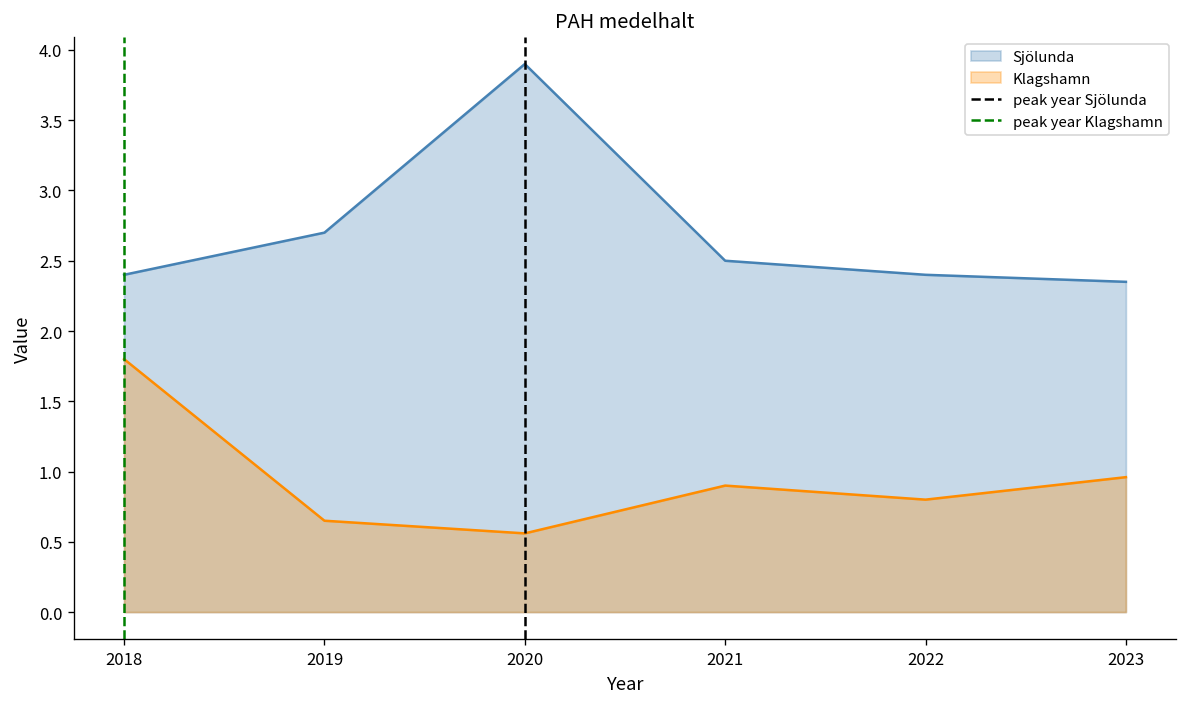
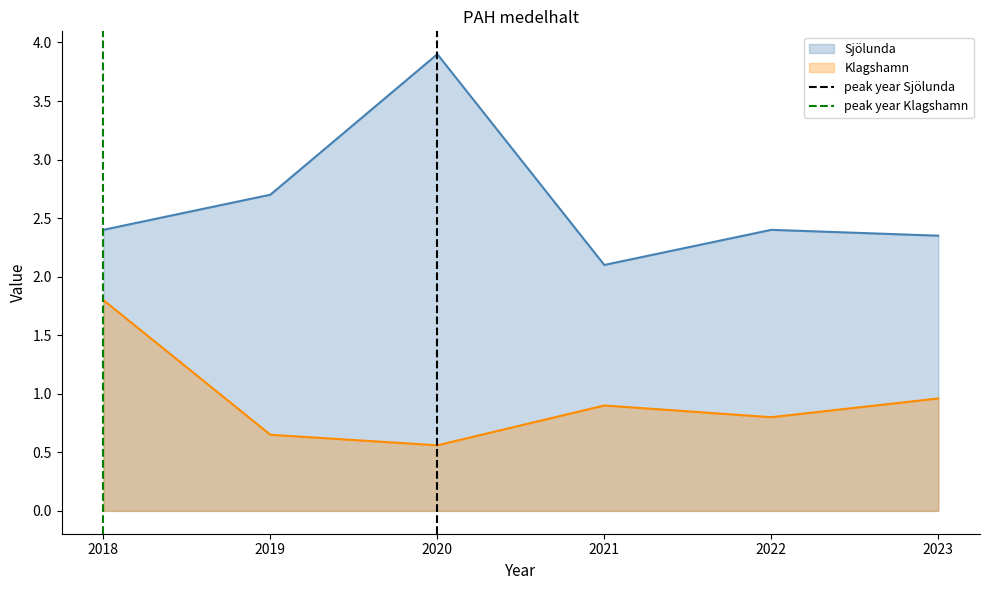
  {
    "Sjölunda": {
      "2018": 2.4,
      "2019": 2.7,
      "2020": 3.9,
-     "2021": 2.5,
+     "2021": 2.1,
      "2022": 2.4,
      "2023": 2.35
    },
    "Klagshamn": {
      "2018": 1.8,
      "2019": 0.65,
      "2020": 0.56,
      "2021": 0.9,
      "2022": 0.8,
      "2023": 0.96
    }
  }
